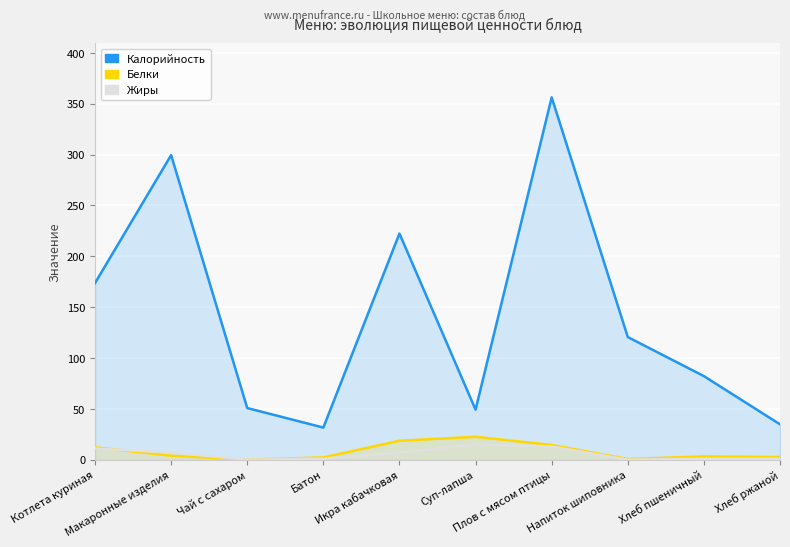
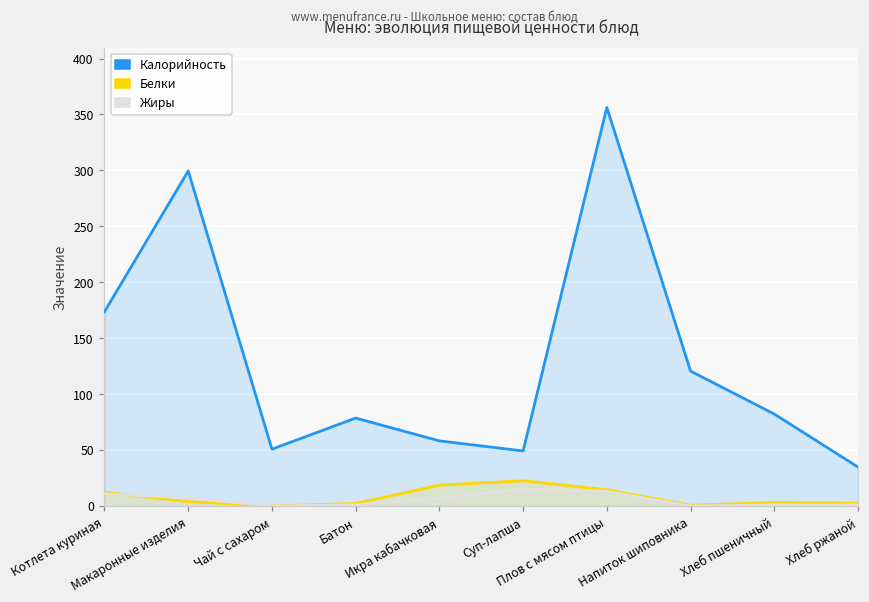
  {
    "Калорийность": {
      "Котлета куриная": 174,
      "Макаронные изделия": 300,
      "Чай с сахаром": 51,
-     "Батон": 32,
-     "Икра кабачковая": 222,
+     "Батон": 79,
+     "Икра кабачковая": 58,
      "Суп-лапша": 49,
      "Плов с мясом птицы": 356,
      "Напиток шиповника": 121,
      "Хлеб пшеничный": 82,
      "Хлеб ржаной": 35
    },
    "Белки": {
      "Макаронные изделия": 4,
      "Икра кабачковая": 19,
      "Суп-лапша": 23
    },
    "Жиры": {
      "Макаронные изделия": 7,
      "Икра кабачковая": 7,
      "Суп-лапша": 15
    }
  }
